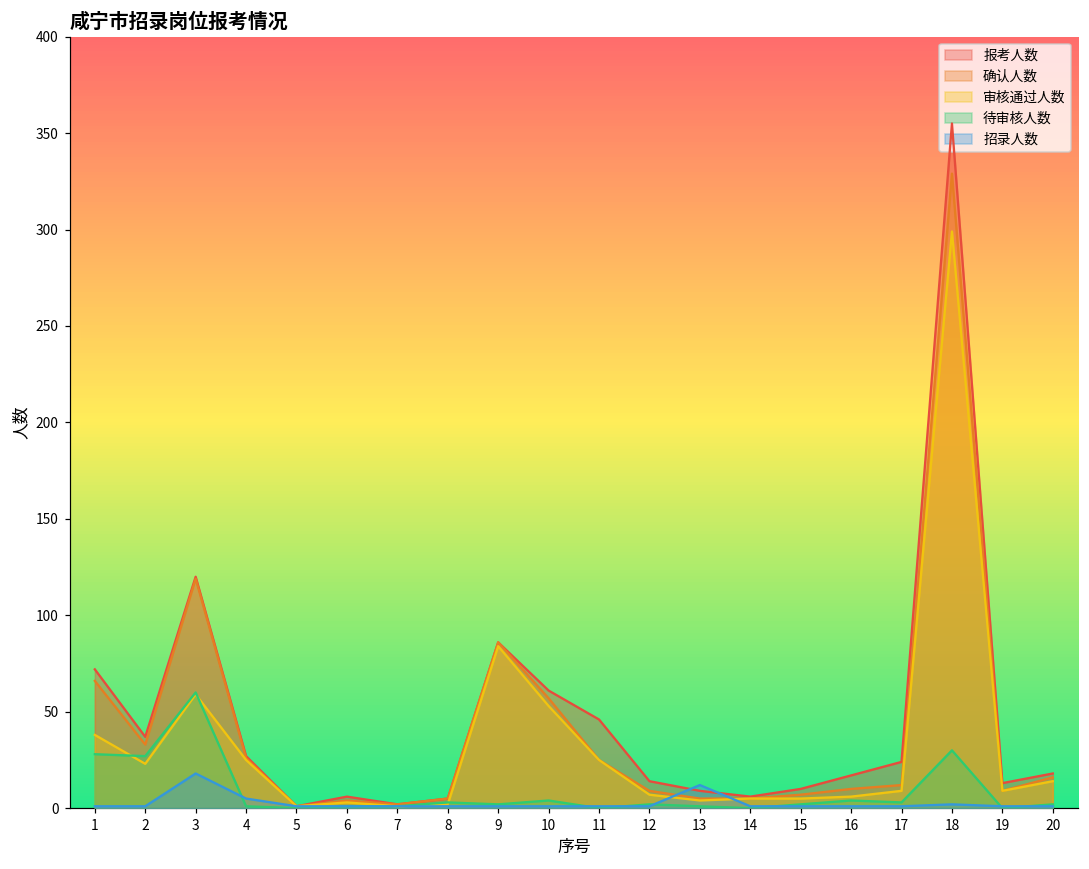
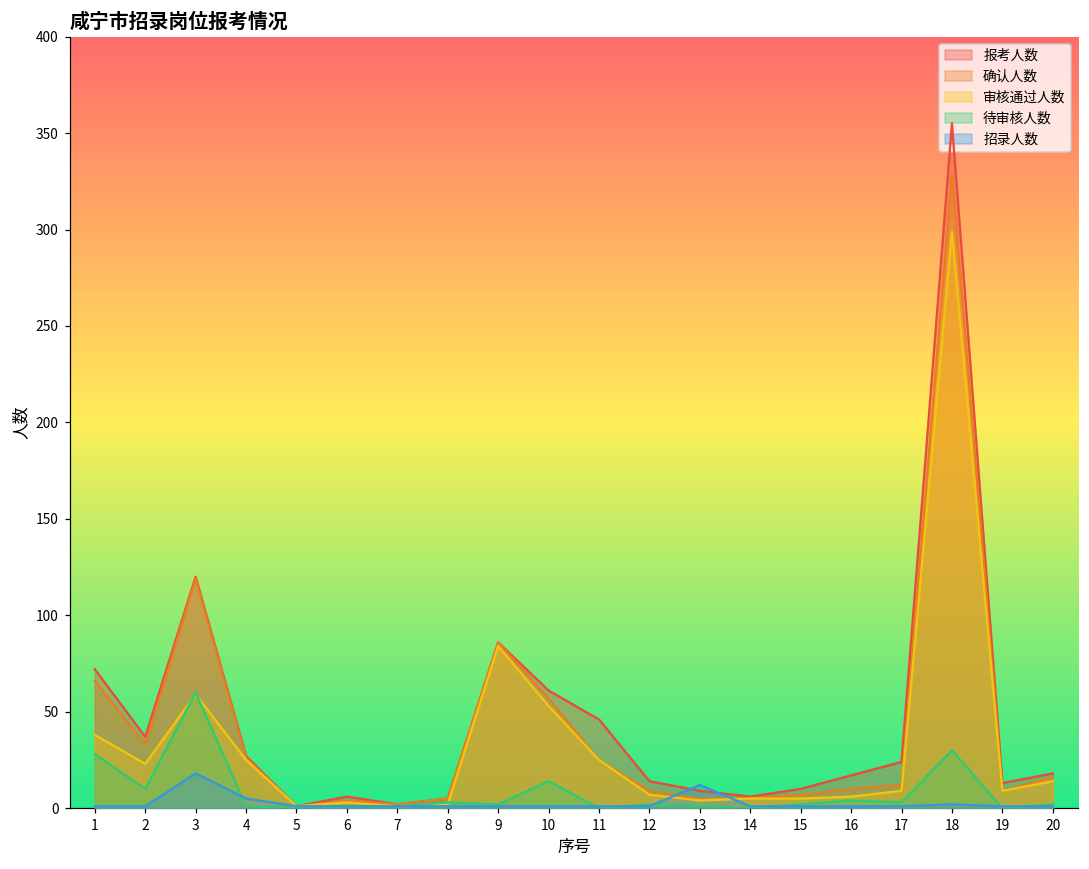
  {
    "待审核人数": {
      "1": 28,
-     "2": 27,
+     "2": 10,
      "4": 1,
-     "10": 4,
+     "10": 14,
      "13": 1,
      "16": 4,
      "17": 3,
      "18": 30
    },
    "招录人数": {
      "1": 1,
      "2": 1,
      "3": 18,
      "4": 5,
      "10": 1,
      "13": 12,
      "16": 1,
      "17": 1,
      "18": 2
    }
  }
